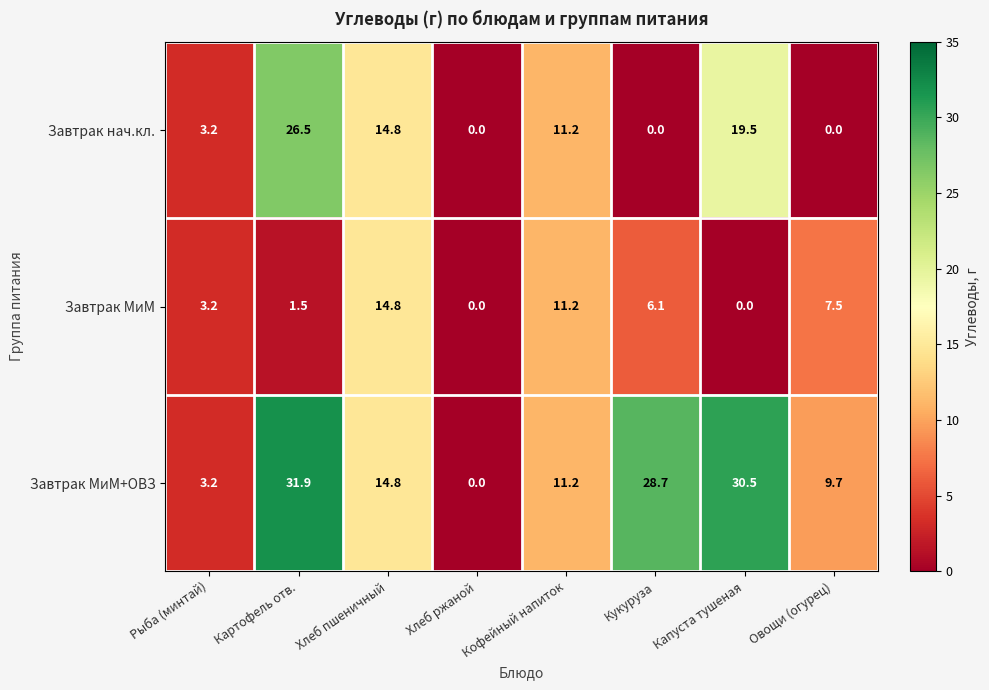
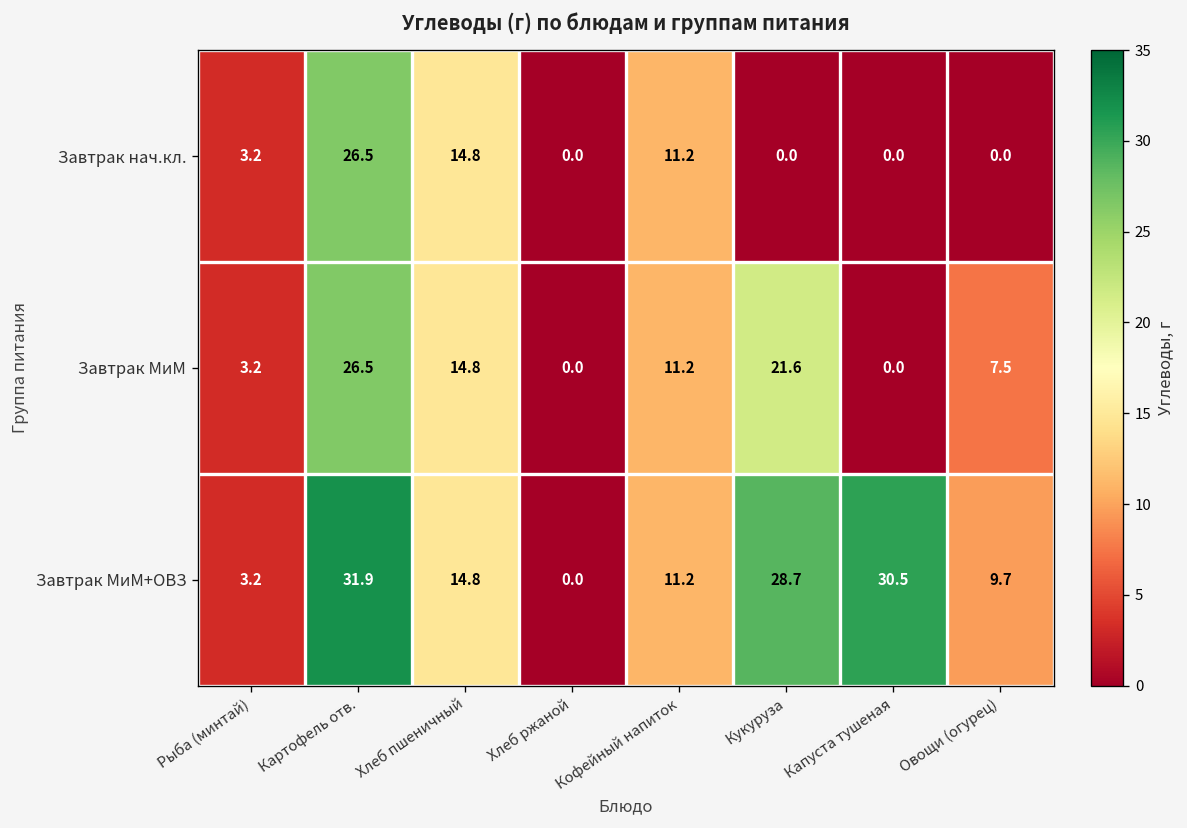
  {
    "Завтрак нач.кл.": {
      "Рыба (минтай)": 3.2,
      "Картофель отв.": 26.5,
      "Хлеб пшеничный": 14.8,
      "Хлеб ржаной": 0.0,
      "Кофейный напиток": 11.2,
      "Кукуруза": 0.0,
-     "Капуста тушеная": 19.5,
+     "Капуста тушеная": 0.0,
      "Овощи (огурец)": 0.0
    },
    "Завтрак МиМ": {
      "Рыба (минтай)": 3.2,
-     "Картофель отв.": 1.5,
+     "Картофель отв.": 26.5,
      "Хлеб пшеничный": 14.8,
      "Хлеб ржаной": 0.0,
      "Кофейный напиток": 11.2,
-     "Кукуруза": 6.1,
+     "Кукуруза": 21.6,
      "Капуста тушеная": 0.0,
      "Овощи (огурец)": 7.5
    },
    "Завтрак МиМ+ОВЗ": {
      "Рыба (минтай)": 3.2,
      "Картофель отв.": 31.9,
      "Хлеб пшеничный": 14.8,
      "Хлеб ржаной": 0.0,
      "Кофейный напиток": 11.2,
      "Кукуруза": 28.7,
      "Капуста тушеная": 30.5,
      "Овощи (огурец)": 9.7
    }
  }
